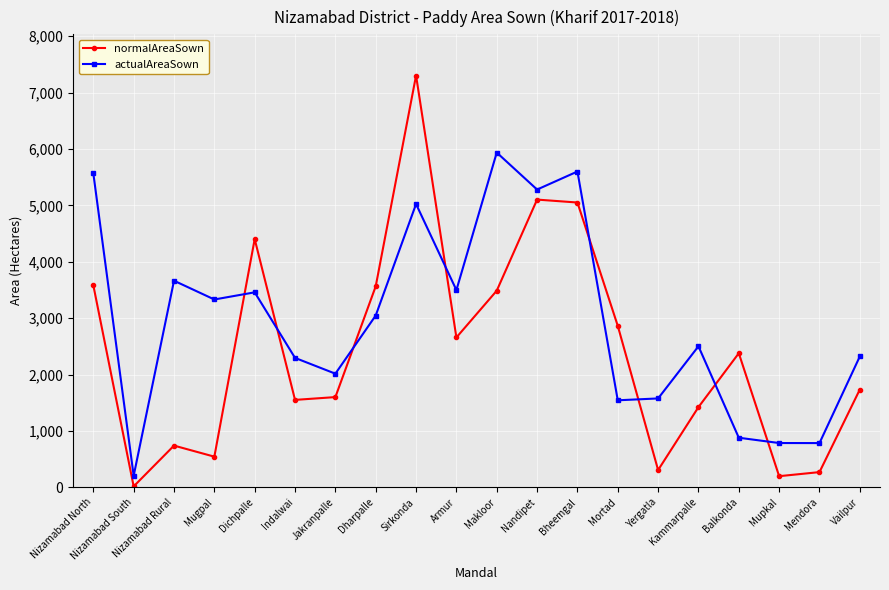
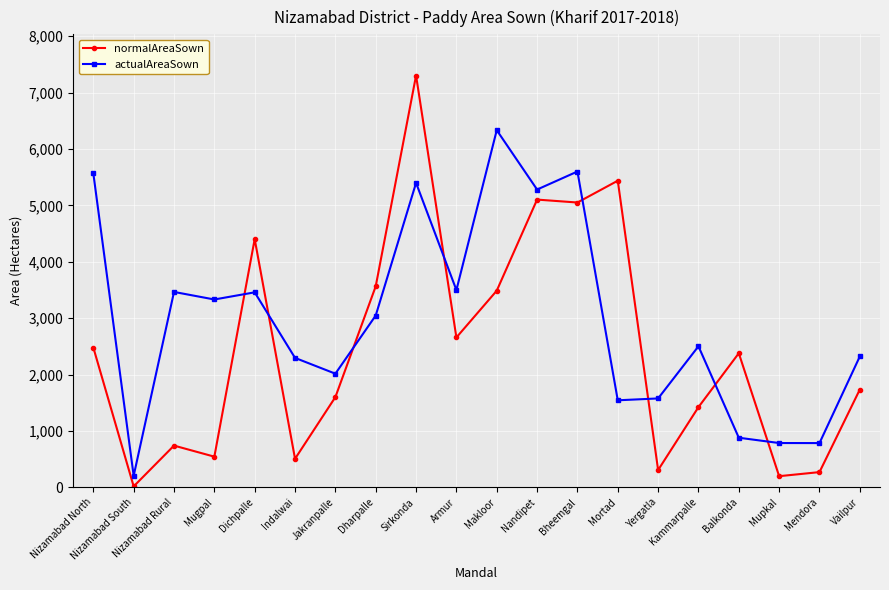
  {
    "normalAreaSown": {
-     "Nizamabad North": "3,600",
+     "Nizamabad North": "2,500",
      "Nizamabad South": "0",
      "Nizamabad Rural": "700",
      "Mugpal": "500",
      "Dichpalle": "4,400",
-     "Indalwai": "1,600",
+     "Indalwai": "500",
      "Jakranpalle": "1,600",
      "Dharpalle": "3,600",
      "Sirkonda": "7,300",
      "Armur": "2,700",
      "Makloor": "3,500",
      "Nandipet": "5,100",
      "Bheemgal": "5,100",
-     "Mortad": "2,900",
+     "Mortad": "5,400",
      "Yergatla": "300",
      "Kammarpalle": "1,400",
      "Balkonda": "2,400",
      "Mupkal": "200",
      "Mendora": "300",
      "Vailpur": "1,700"
    },
    "actualAreaSown": {
      "Nizamabad North": "5,600",
      "Nizamabad South": "200",
-     "Nizamabad Rural": "3,700",
+     "Nizamabad Rural": "3,500",
      "Mugpal": "3,300",
      "Dichpalle": "3,500",
      "Indalwai": "2,300",
      "Jakranpalle": "2,000",
      "Dharpalle": "3,000",
-     "Sirkonda": "5,000",
+     "Sirkonda": "5,400",
      "Armur": "3,500",
-     "Makloor": "5,900",
+     "Makloor": "6,300",
      "Nandipet": "5,300",
      "Bheemgal": "5,600",
      "Mortad": "1,500",
      "Yergatla": "1,600",
      "Kammarpalle": "2,500",
      "Balkonda": "900",
      "Mupkal": "800",
      "Mendora": "800",
      "Vailpur": "2,300"
    }
  }
